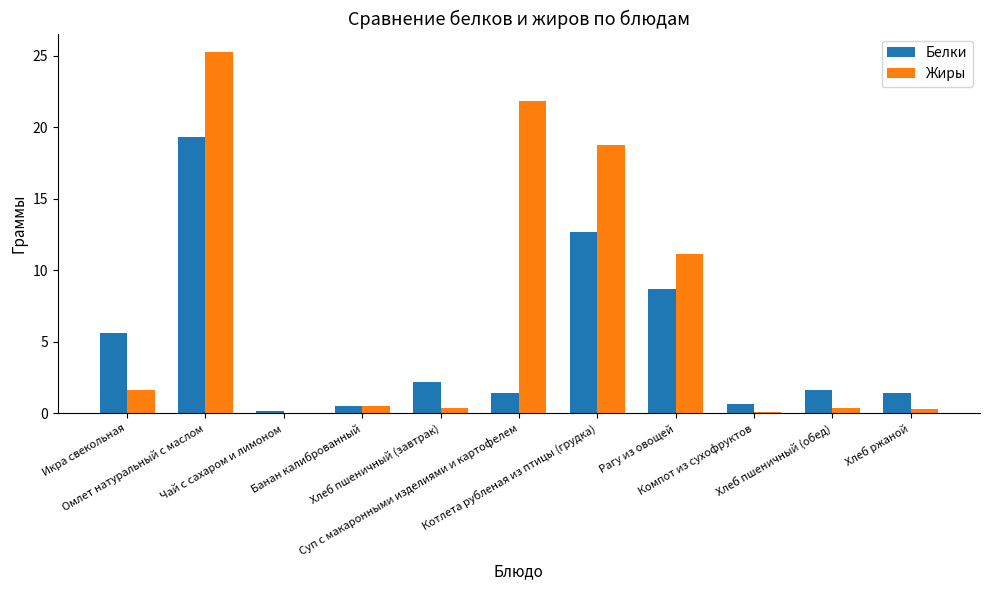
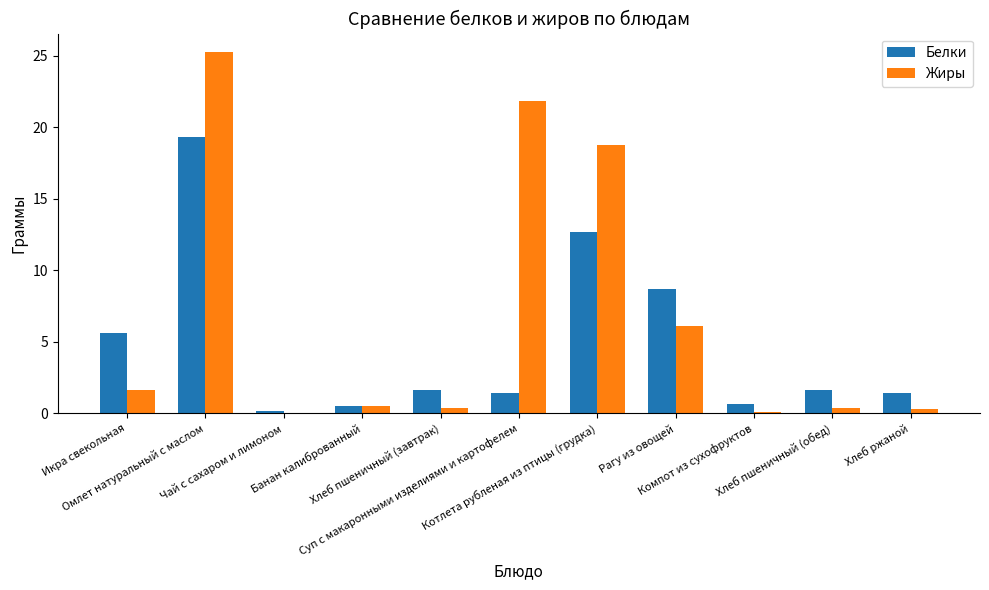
  {
    "Белки": {
      "Икра свекольная": 5.6,
      "Омлет натуральный с маслом": 19.3,
      "Банан калиброванный": 0.5,
-     "Хлеб пшеничный (завтрак)": 2.2,
+     "Хлеб пшеничный (завтрак)": 1.6,
      "Суп с макаронными изделиями и картофелем": 1.4,
      "Котлета рубленая из птицы (грудка)": 12.7,
      "Рагу из овощей": 8.7,
      "Компот из сухофруктов": 0.7,
      "Хлеб пшеничный (обед)": 1.6,
      "Хлеб ржаной": 1.4
    },
    "Жиры": {
      "Икра свекольная": 1.6,
      "Омлет натуральный с маслом": 25.3,
      "Банан калиброванный": 0.5,
      "Хлеб пшеничный (завтрак)": 0.4,
      "Суп с макаронными изделиями и картофелем": 21.8,
      "Котлета рубленая из птицы (грудка)": 18.8,
-     "Рагу из овощей": 11.1,
+     "Рагу из овощей": 6.1,
      "Хлеб пшеничный (обед)": 0.4,
      "Хлеб ржаной": 0.3
    }
  }
